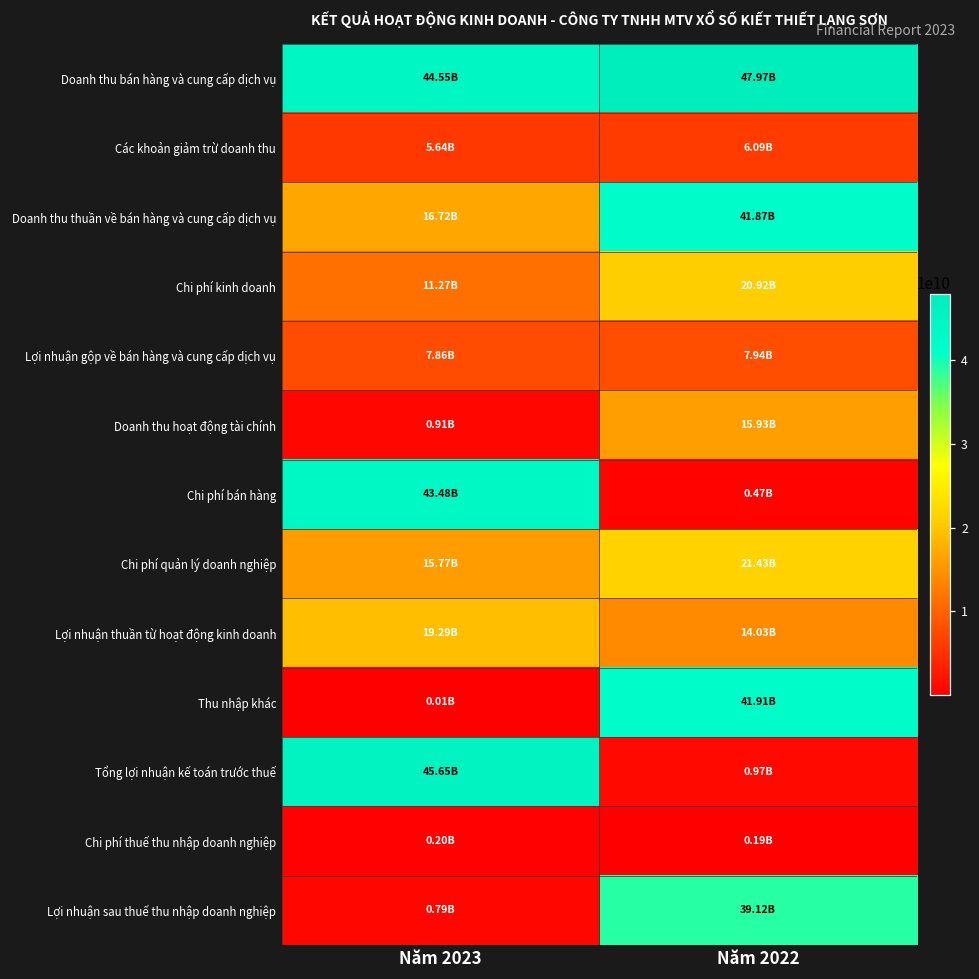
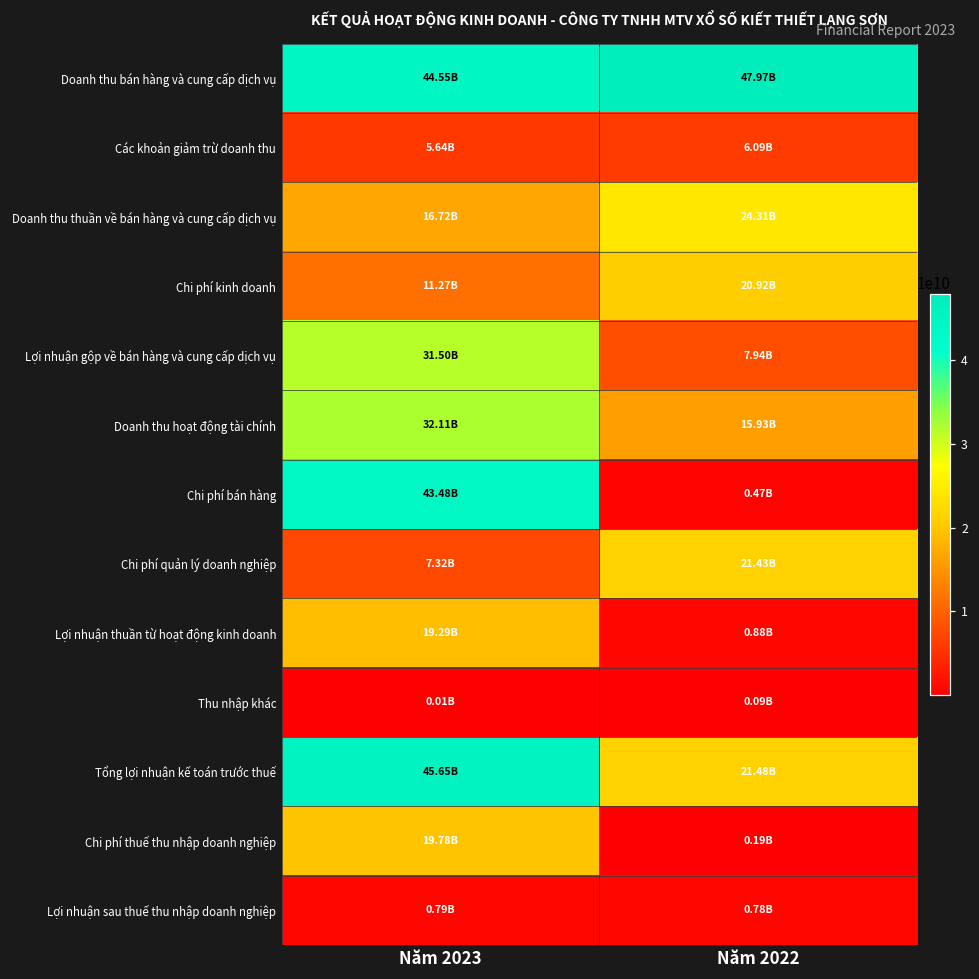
  {
    "Doanh thu bán hàng và cung cấp dịch vụ": {
      "Năm 2023": "44.55B",
      "Năm 2022": "47.97B"
    },
    "Các khoản giảm trừ doanh thu": {
      "Năm 2023": "5.64B",
      "Năm 2022": "6.09B"
    },
    "Doanh thu thuần về bán hàng và cung cấp dịch vụ": {
      "Năm 2023": "16.72B",
-     "Năm 2022": "41.87B"
+     "Năm 2022": "24.31B"
    },
    "Chi phí kinh doanh": {
      "Năm 2023": "11.27B",
      "Năm 2022": "20.92B"
    },
    "Lợi nhuận gộp về bán hàng và cung cấp dịch vụ": {
-     "Năm 2023": "7.86B",
+     "Năm 2023": "31.50B",
      "Năm 2022": "7.94B"
    },
    "Doanh thu hoạt động tài chính": {
-     "Năm 2023": "0.91B",
+     "Năm 2023": "32.11B",
      "Năm 2022": "15.93B"
    },
    "Chi phí bán hàng": {
      "Năm 2023": "43.48B",
      "Năm 2022": "0.47B"
    },
    "Chi phí quản lý doanh nghiệp": {
-     "Năm 2023": "15.77B",
+     "Năm 2023": "7.32B",
      "Năm 2022": "21.43B"
    },
    "Lợi nhuận thuần từ hoạt động kinh doanh": {
      "Năm 2023": "19.29B",
-     "Năm 2022": "14.03B"
+     "Năm 2022": "0.88B"
    },
    "Thu nhập khác": {
      "Năm 2023": "0.01B",
-     "Năm 2022": "41.91B"
+     "Năm 2022": "0.09B"
    },
    "Tổng lợi nhuận kế toán trước thuế": {
      "Năm 2023": "45.65B",
-     "Năm 2022": "0.97B"
+     "Năm 2022": "21.48B"
    },
    "Chi phí thuế thu nhập doanh nghiệp": {
-     "Năm 2023": "0.20B",
+     "Năm 2023": "19.78B",
      "Năm 2022": "0.19B"
    },
    "Lợi nhuận sau thuế thu nhập doanh nghiệp": {
      "Năm 2023": "0.79B",
-     "Năm 2022": "39.12B"
+     "Năm 2022": "0.78B"
    }
  }
